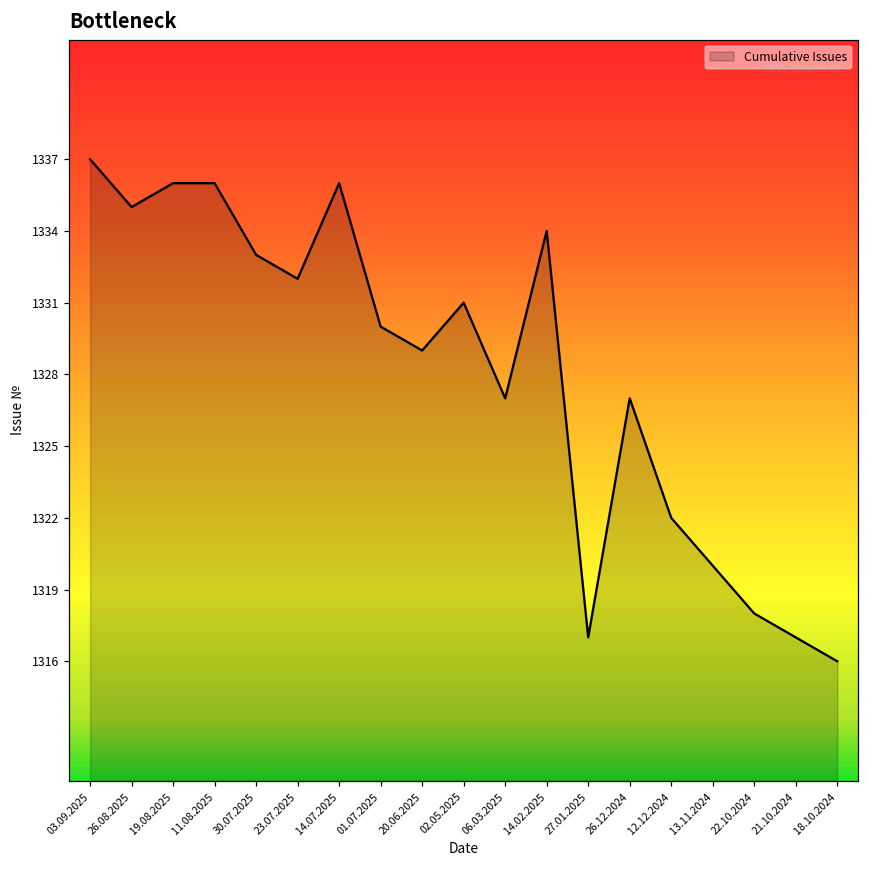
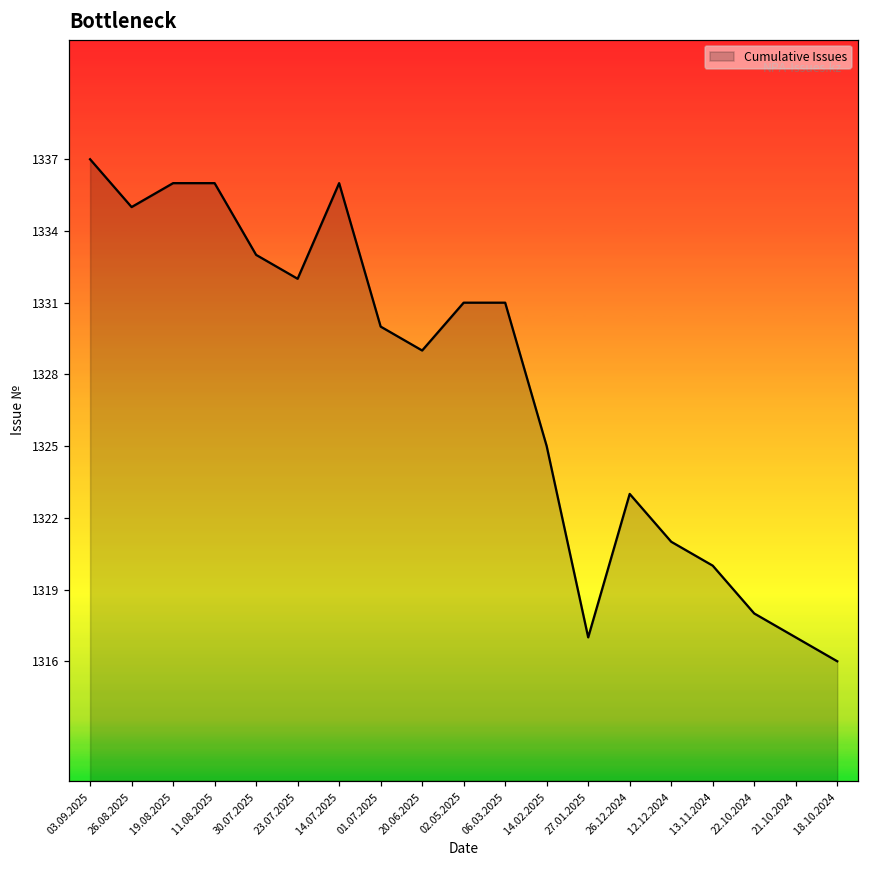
  {
    "03.09.2025": 1337,
    "26.08.2025": 1335,
    "19.08.2025": 1336,
    "11.08.2025": 1336,
    "30.07.2025": 1333,
    "23.07.2025": 1332,
    "14.07.2025": 1336,
    "01.07.2025": 1330,
    "20.06.2025": 1329,
    "02.05.2025": 1331,
-   "06.03.2025": 1327,
-   "14.02.2025": 1334,
+   "06.03.2025": 1331,
+   "14.02.2025": 1325,
    "27.01.2025": 1317,
-   "26.12.2024": 1327,
-   "12.12.2024": 1322,
+   "26.12.2024": 1323,
+   "12.12.2024": 1321,
    "13.11.2024": 1320,
    "22.10.2024": 1318,
    "21.10.2024": 1317,
    "18.10.2024": 1316
  }
